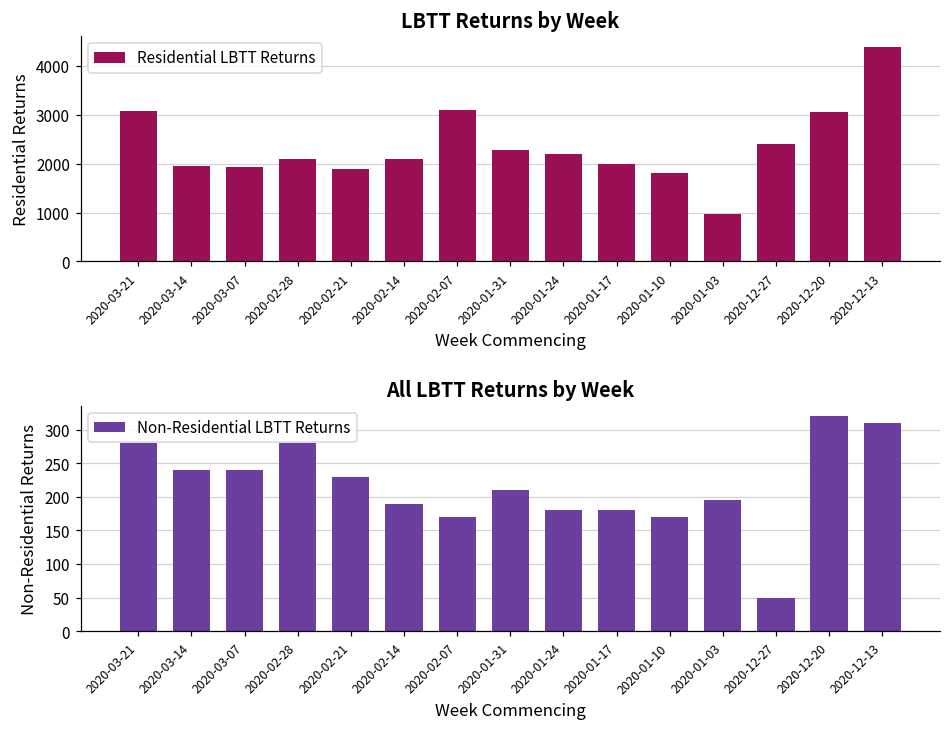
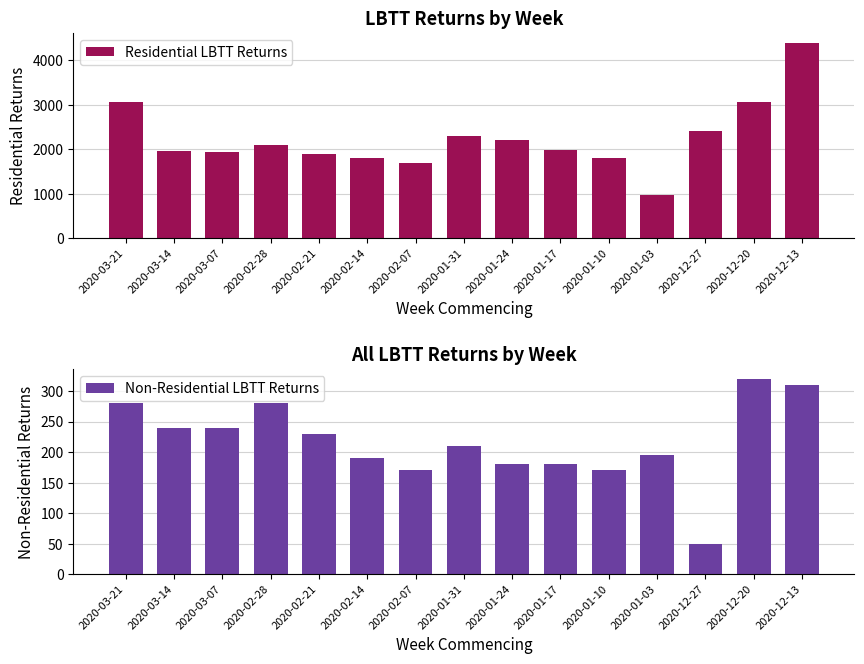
  {
    "LBTT Returns by Week": {
      "2020-03-21": 3100,
      "2020-03-14": 2000,
      "2020-03-07": 1900,
      "2020-02-28": 2100,
      "2020-02-21": 1900,
-     "2020-02-14": 2100,
-     "2020-02-07": 3100,
+     "2020-02-14": 1800,
+     "2020-02-07": 1700,
      "2020-01-31": 2300,
      "2020-01-24": 2200,
      "2020-01-17": 2000,
      "2020-01-10": 1800,
      "2020-01-03": 1000,
      "2020-12-27": 2400,
      "2020-12-20": 3100,
      "2020-12-13": 4400
    },
    "All LBTT Returns by Week": {
      "2020-03-21": 280,
      "2020-03-14": 240,
      "2020-03-07": 240,
      "2020-02-28": 280,
      "2020-02-21": 230,
      "2020-02-14": 190,
      "2020-02-07": 170,
      "2020-01-31": 210,
      "2020-01-24": 180,
      "2020-01-17": 180,
      "2020-01-10": 170,
      "2020-01-03": 200,
      "2020-12-27": 50,
      "2020-12-20": 320,
      "2020-12-13": 310
    }
  }
